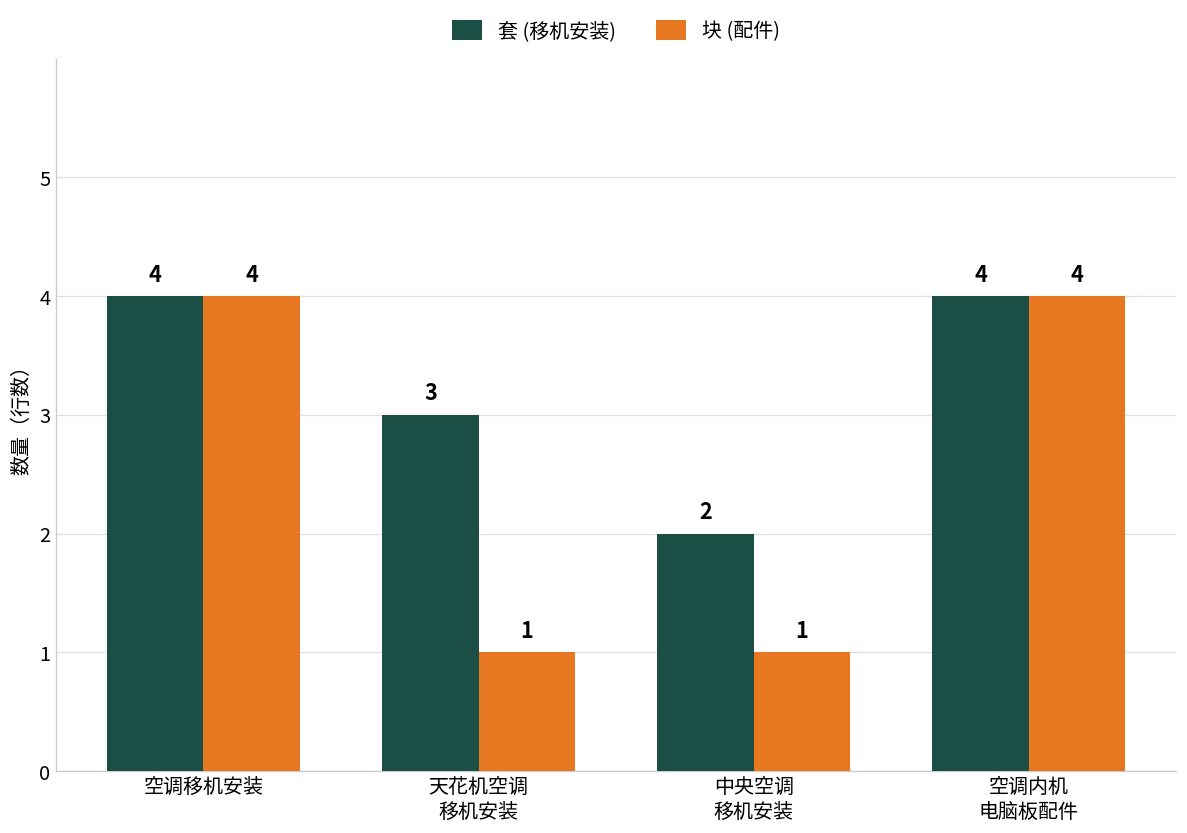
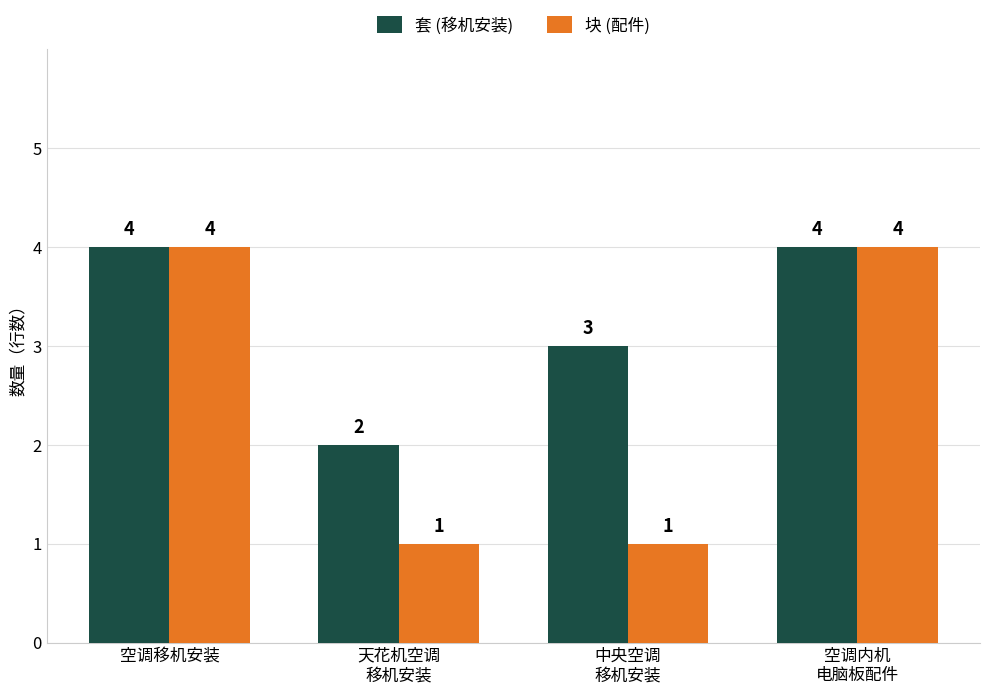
  {
    "套 (移机安装)": {
      "空调移机安装": 4,
-     "天花机空调 移机安装": 3,
-     "中央空调 移机安装": 2,
+     "天花机空调 移机安装": 2,
+     "中央空调 移机安装": 3,
      "空调内机 电脑板配件": 4
    },
    "块 (配件)": {
      "空调移机安装": 4,
      "天花机空调 移机安装": 1,
      "中央空调 移机安装": 1,
      "空调内机 电脑板配件": 4
    }
  }
